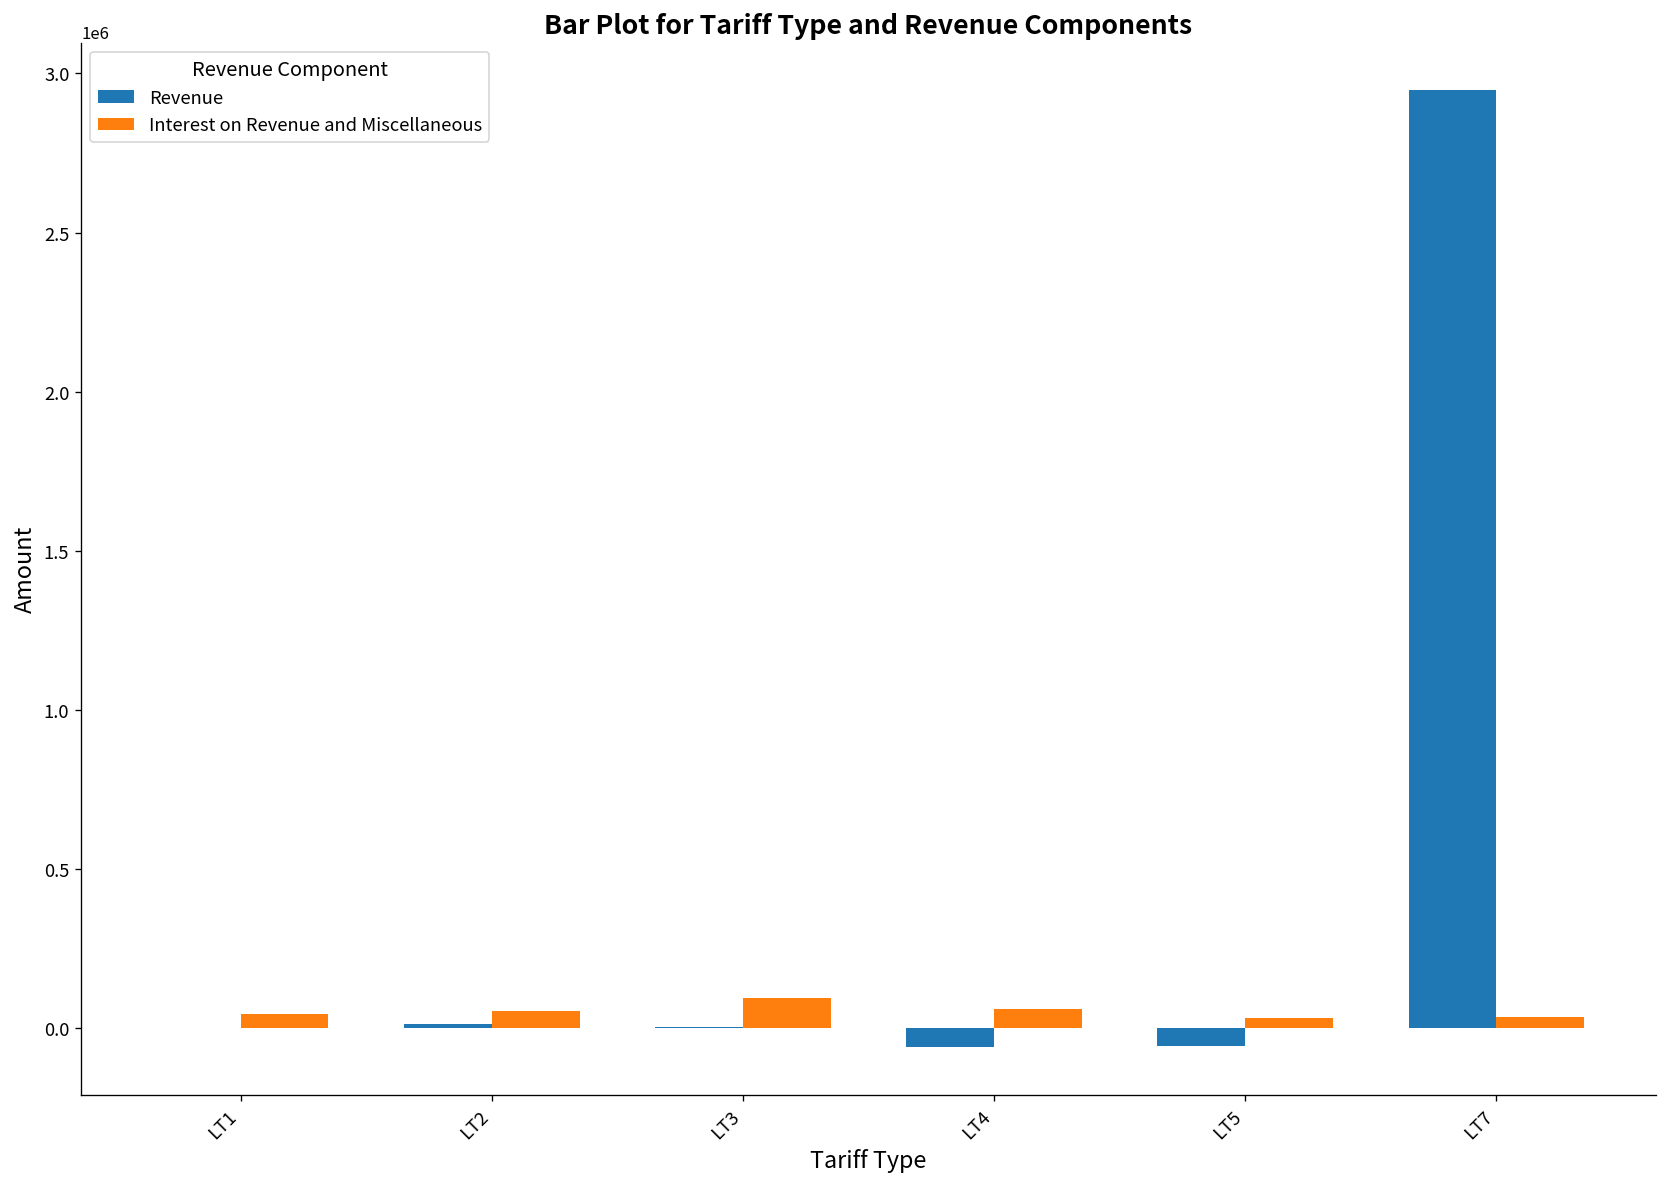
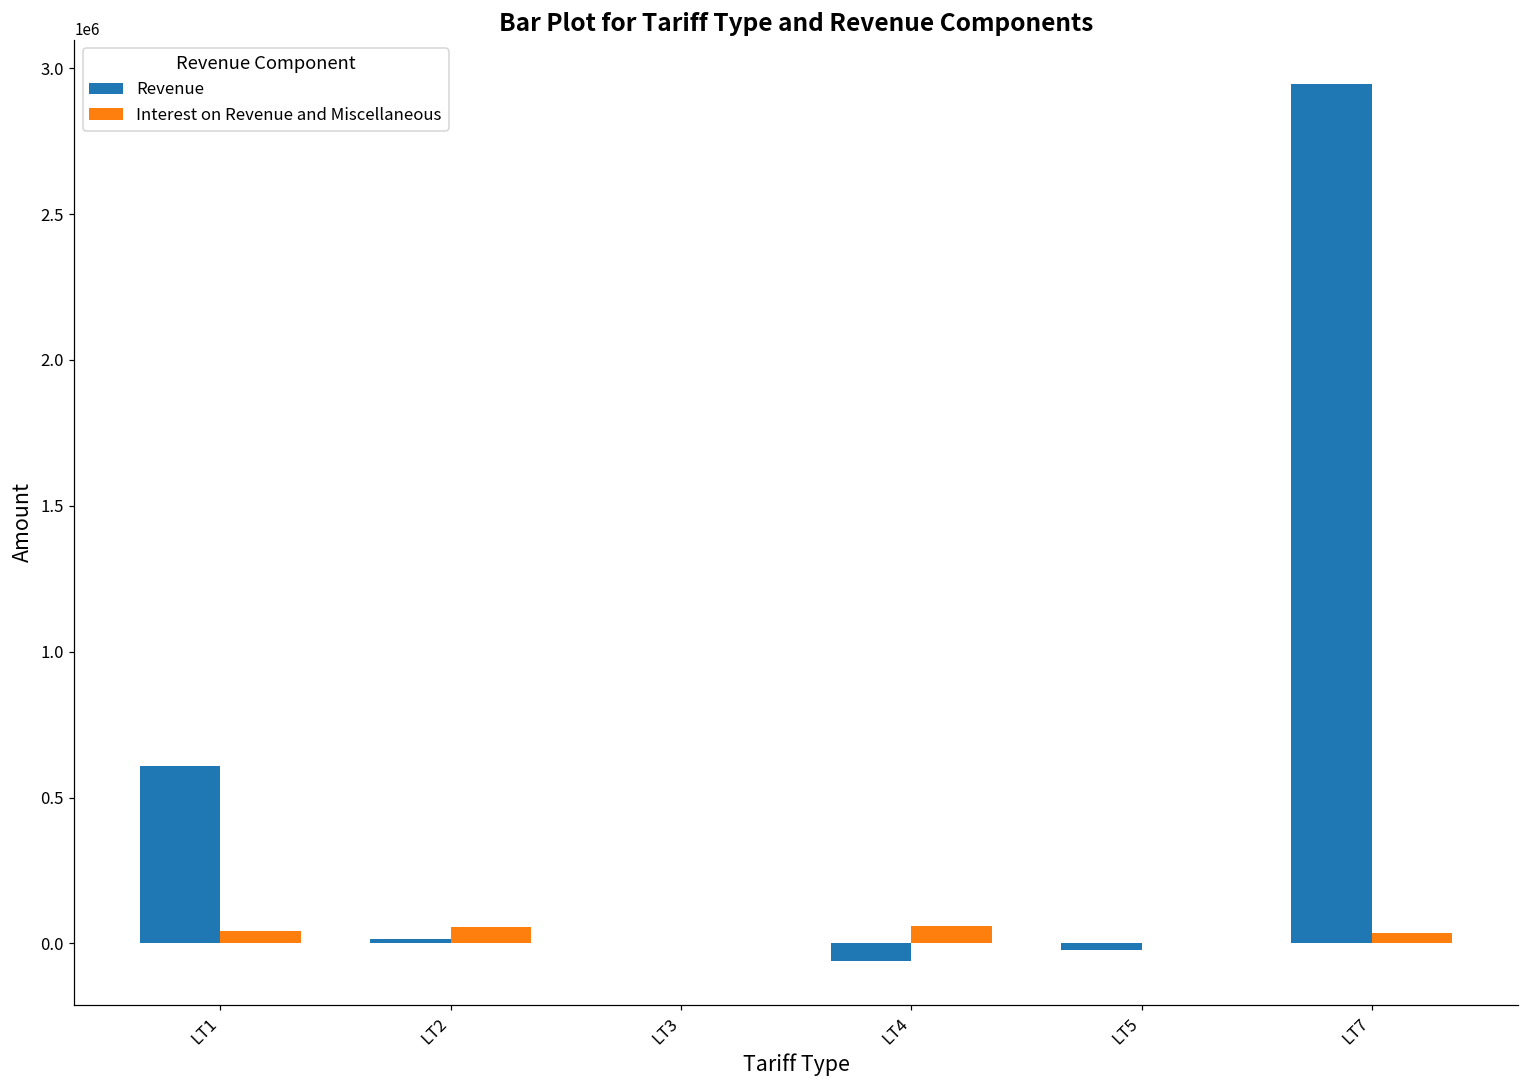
  {
    "Revenue": {
-     "LT1": 0,
+     "LT1": 610000,
      "LT2": 10000,
      "LT4": -60000,
-     "LT5": -60000,
+     "LT5": -20000,
      "LT7": 2950000
    },
    "Interest on Revenue and Miscellaneous": {
      "LT1": 40000,
      "LT2": 50000,
-     "LT3": 100000,
+     "LT3": 0,
      "LT4": 60000,
-     "LT5": 30000,
+     "LT5": 0,
      "LT7": 30000
    }
  }
